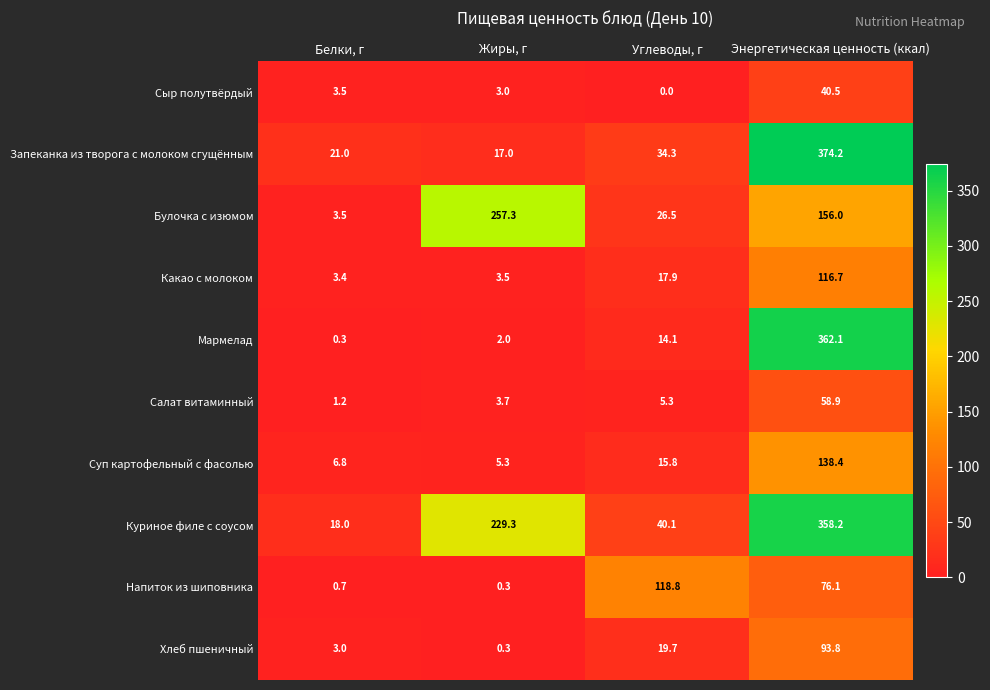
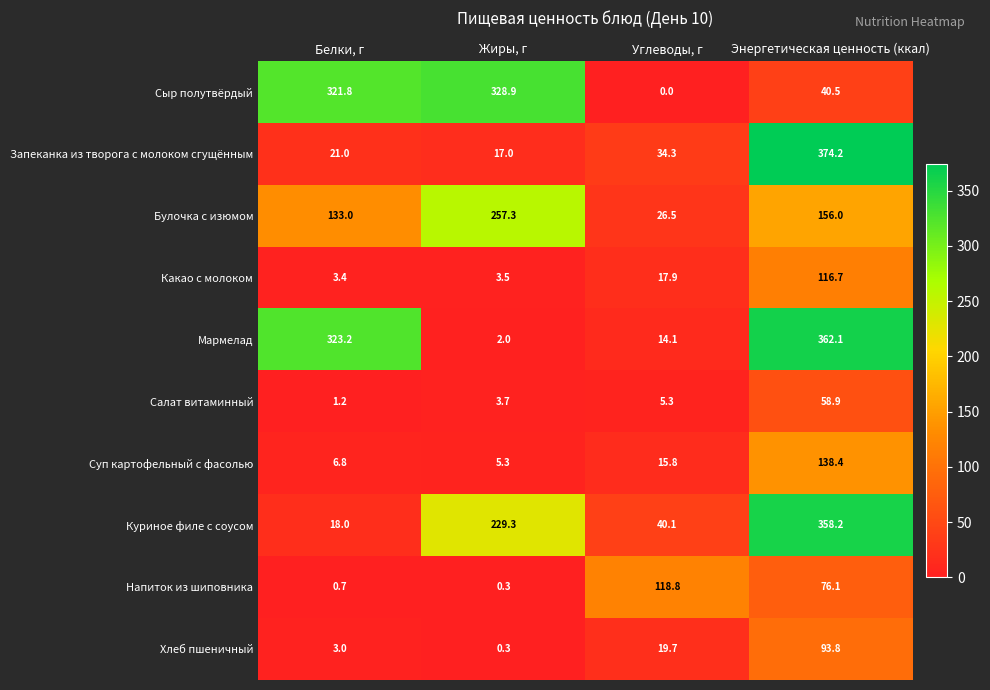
  {
    "Сыр полутвёрдый": {
-     "Белки, г": 3.5,
-     "Жиры, г": 3.0,
+     "Белки, г": 321.8,
+     "Жиры, г": 328.9,
      "Углеводы, г": 0.0,
      "Энергетическая ценность (ккал)": 40.5
    },
    "Запеканка из творога с молоком сгущённым": {
      "Белки, г": 21.0,
      "Жиры, г": 17.0,
      "Углеводы, г": 34.3,
      "Энергетическая ценность (ккал)": 374.2
    },
    "Булочка с изюмом": {
-     "Белки, г": 3.5,
+     "Белки, г": 133.0,
      "Жиры, г": 257.3,
      "Углеводы, г": 26.5,
      "Энергетическая ценность (ккал)": 156.0
    },
    "Какао с молоком": {
      "Белки, г": 3.4,
      "Жиры, г": 3.5,
      "Углеводы, г": 17.9,
      "Энергетическая ценность (ккал)": 116.7
    },
    "Мармелад": {
-     "Белки, г": 0.3,
+     "Белки, г": 323.2,
      "Жиры, г": 2.0,
      "Углеводы, г": 14.1,
      "Энергетическая ценность (ккал)": 362.1
    },
    "Салат витаминный": {
      "Белки, г": 1.2,
      "Жиры, г": 3.7,
      "Углеводы, г": 5.3,
      "Энергетическая ценность (ккал)": 58.9
    },
    "Суп картофельный с фасолью": {
      "Белки, г": 6.8,
      "Жиры, г": 5.3,
      "Углеводы, г": 15.8,
      "Энергетическая ценность (ккал)": 138.4
    },
    "Куриное филе с соусом": {
      "Белки, г": 18.0,
      "Жиры, г": 229.3,
      "Углеводы, г": 40.1,
      "Энергетическая ценность (ккал)": 358.2
    },
    "Напиток из шиповника": {
      "Белки, г": 0.7,
      "Жиры, г": 0.3,
      "Углеводы, г": 118.8,
      "Энергетическая ценность (ккал)": 76.1
    },
    "Хлеб пшеничный": {
      "Белки, г": 3.0,
      "Жиры, г": 0.3,
      "Углеводы, г": 19.7,
      "Энергетическая ценность (ккал)": 93.8
    }
  }
